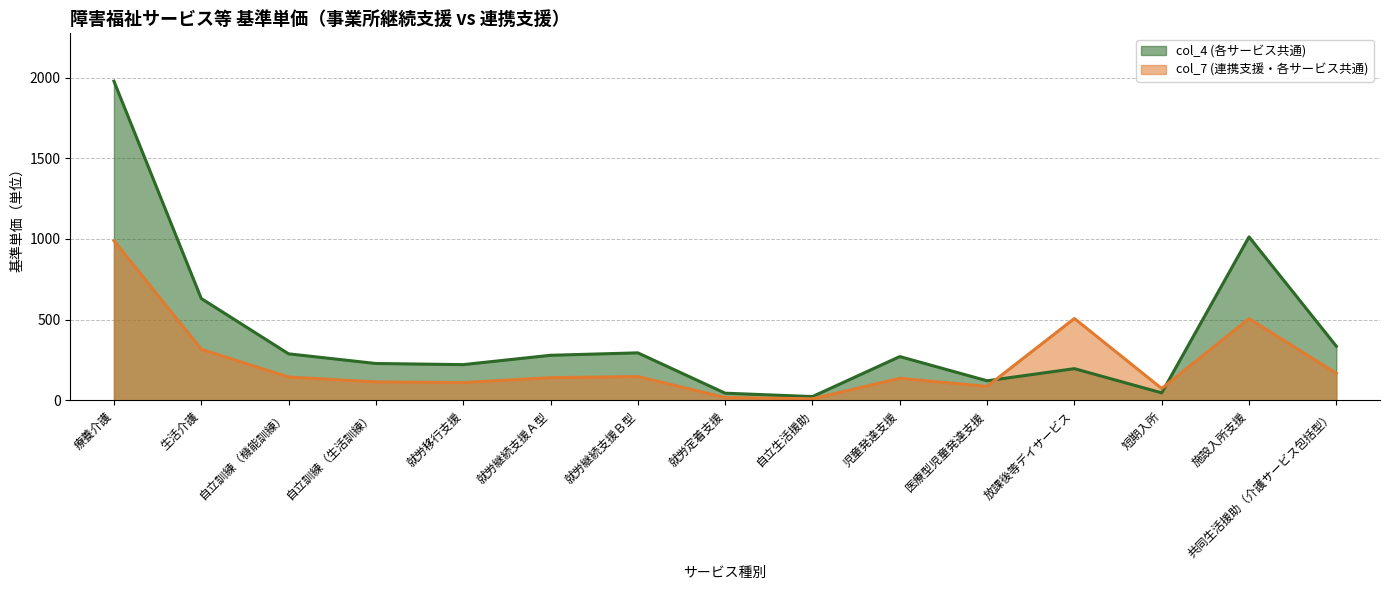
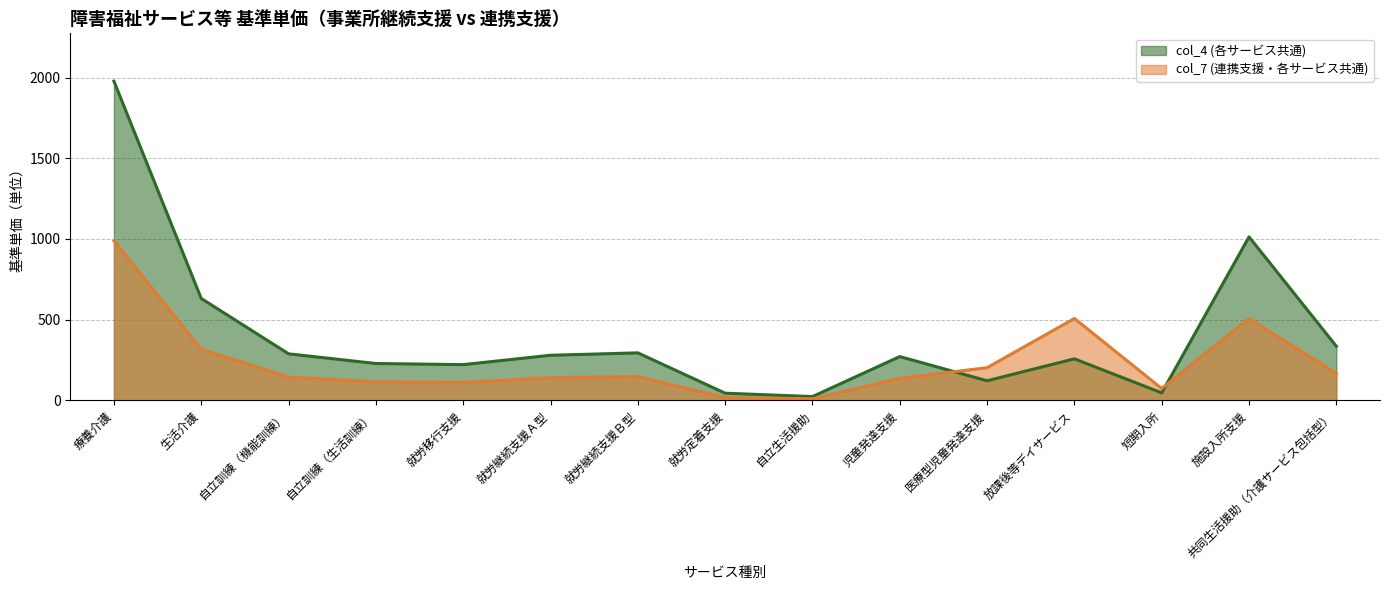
  {
    "col_4 (各サービス共通)": {
      "療養介護": 1980,
      "生活介護": 630,
      "自立訓練（機能訓練）": 290,
      "自立訓練（生活訓練）": 230,
      "就労移行支援": 220,
      "就労継続支援Ａ型": 280,
      "就労継続支援Ｂ型": 290,
      "就労定着支援": 40,
      "児童発達支援": 270,
      "医療型児童発達支援": 120,
-     "放課後等デイサービス": 200,
+     "放課後等デイサービス": 260,
      "短期入所": 50,
      "施設入所支援": 1010,
      "共同生活援助（介護サービス包括型）": 340
    },
    "col_7 (連携支援・各サービス共通)": {
      "療養介護": 990,
      "生活介護": 320,
      "自立訓練（機能訓練）": 140,
      "自立訓練（生活訓練）": 110,
      "就労移行支援": 110,
      "就労継続支援Ａ型": 140,
      "就労継続支援Ｂ型": 150,
      "就労定着支援": 20,
      "児童発達支援": 140,
-     "医療型児童発達支援": 90,
+     "医療型児童発達支援": 200,
      "放課後等デイサービス": 510,
      "短期入所": 70,
      "施設入所支援": 510,
      "共同生活援助（介護サービス包括型）": 170
    }
  }
